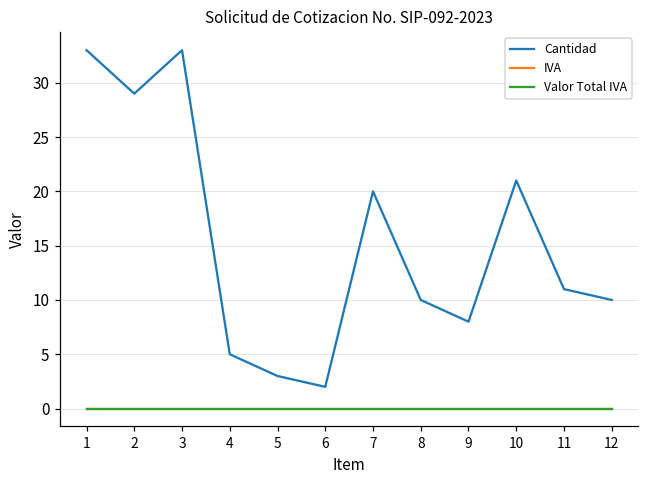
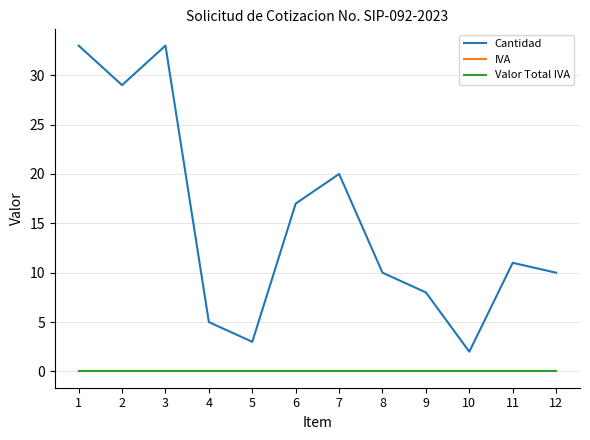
  {
    "Cantidad": {
      "1": 33,
      "2": 29,
      "3": 33,
      "4": 5,
      "5": 3,
-     "6": 2,
+     "6": 17,
      "7": 20,
      "8": 10,
      "9": 8,
-     "10": 21,
+     "10": 2,
      "11": 11,
      "12": 10
    },
    "Valor Total IVA": {
      "1": 0,
      "2": 0,
      "3": 0,
      "4": 0,
      "5": 0,
      "6": 0,
      "7": 0,
      "8": 0,
      "9": 0,
      "10": 0,
      "11": 0,
      "12": 0
    }
  }
